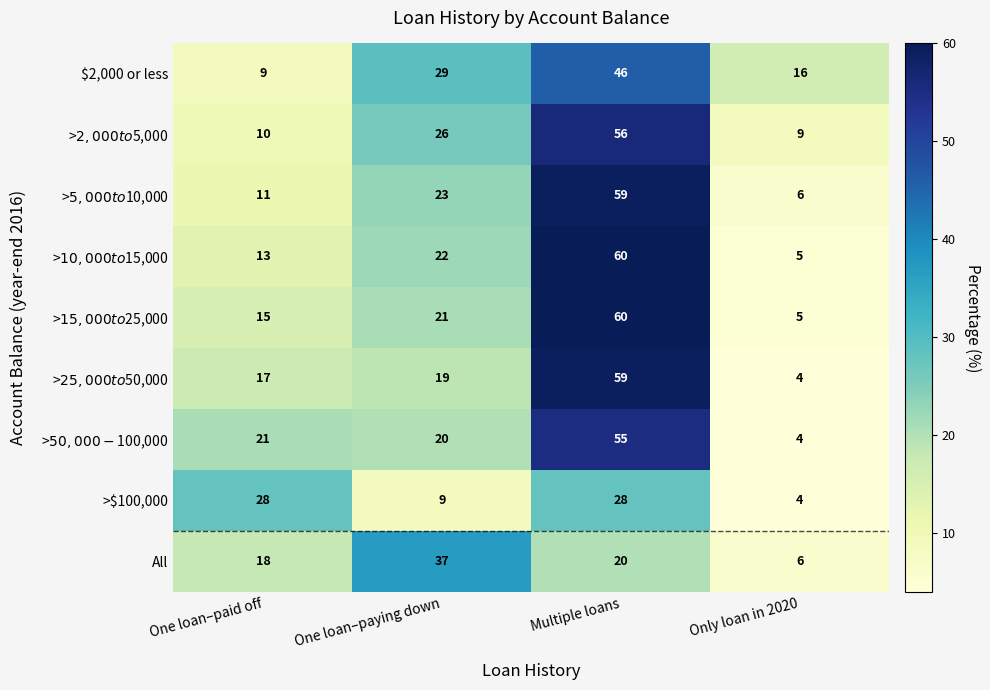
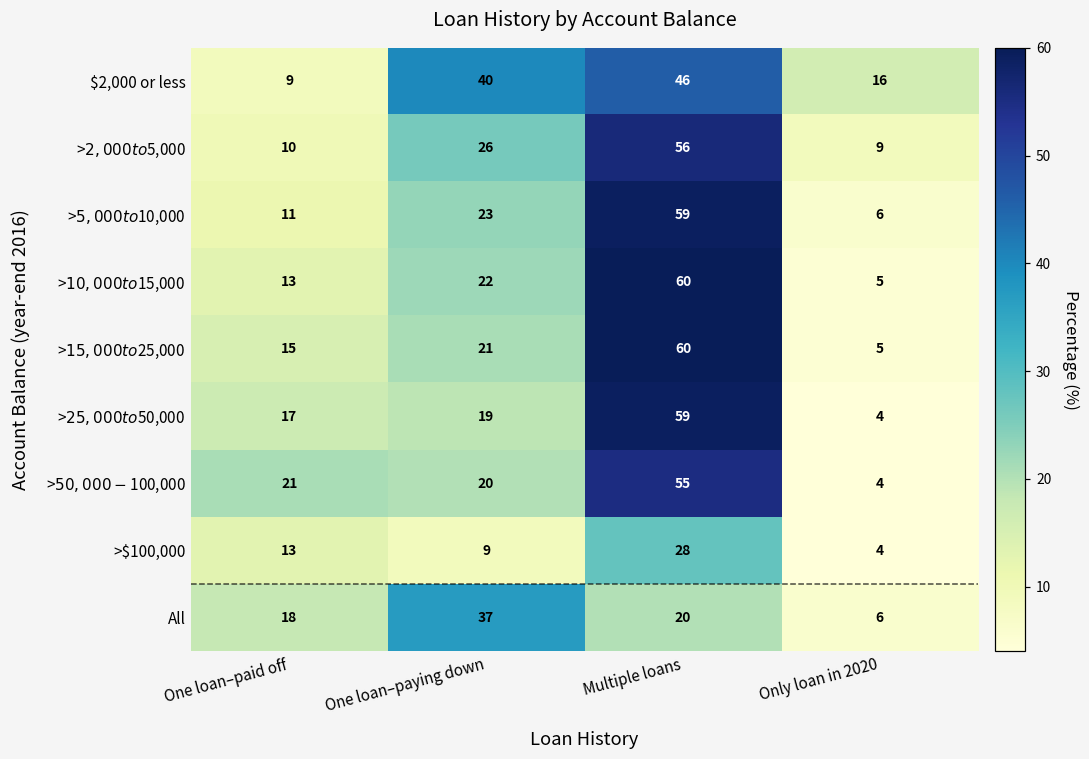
  {
    "$2,000 or less": {
      "One loan–paid off": 9,
-     "One loan–paying down": 29,
+     "One loan–paying down": 40,
      "Multiple loans": 46,
      "Only loan in 2020": 16
    },
    ">$100,000": {
-     "One loan–paid off": 28,
+     "One loan–paid off": 13,
      "One loan–paying down": 9,
      "Multiple loans": 28,
      "Only loan in 2020": 4
    },
    "All": {
      "One loan–paid off": 18,
      "One loan–paying down": 37,
      "Multiple loans": 20,
      "Only loan in 2020": 6
    }
  }
